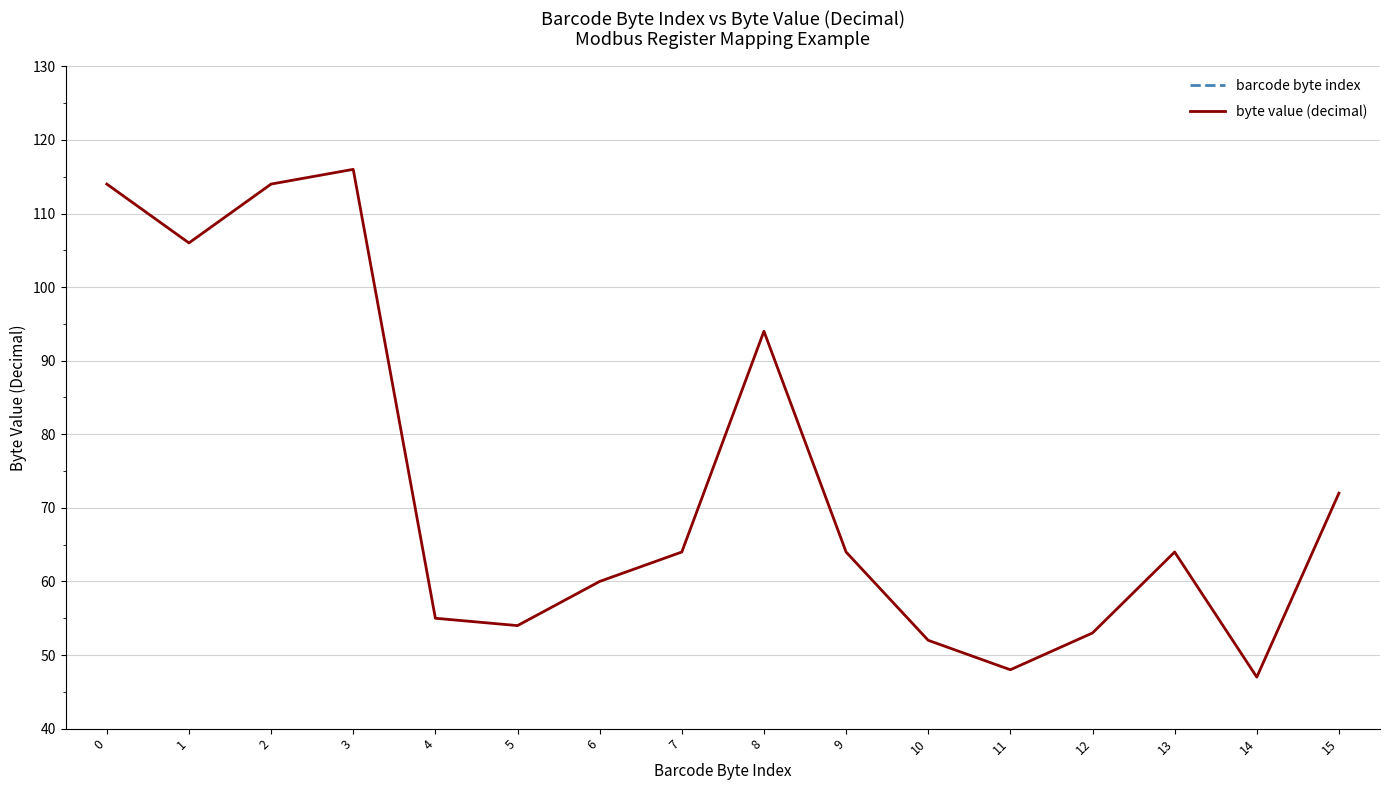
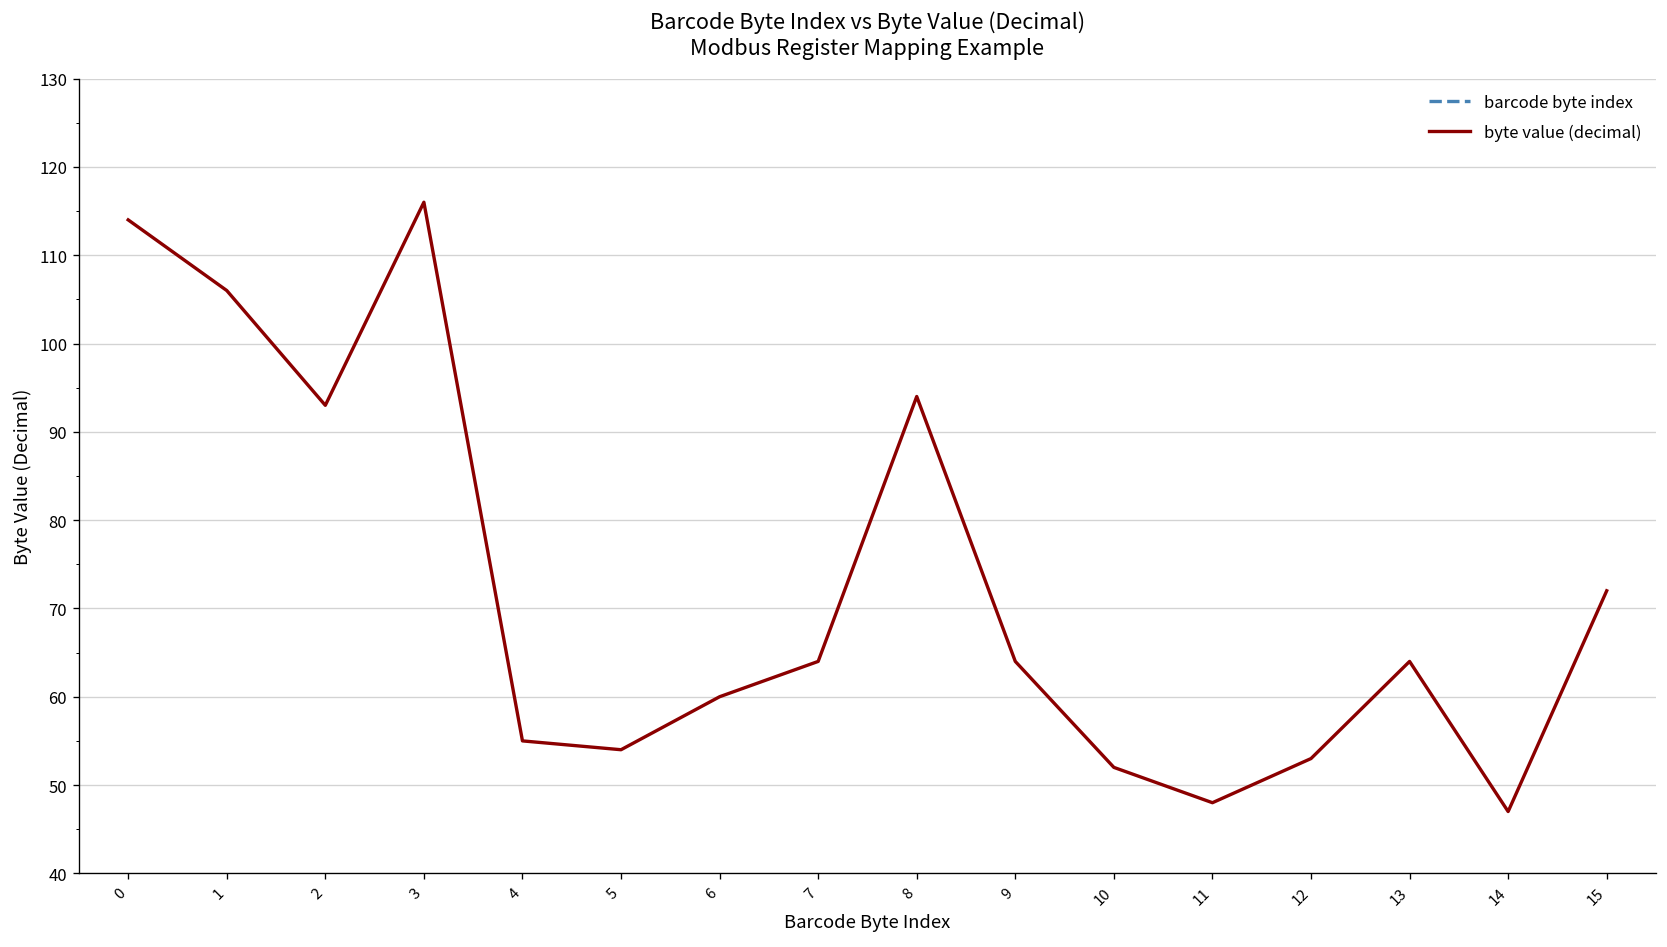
  {
    "byte value (decimal)": {
      "0": 114,
      "1": 106,
-     "2": 114,
+     "2": 93,
      "3": 116,
      "4": 55,
      "5": 54,
      "6": 60,
      "7": 64,
      "8": 94,
      "9": 64,
      "10": 52,
      "11": 48,
      "12": 53,
      "13": 64,
      "14": 47,
      "15": 72
    }
  }
